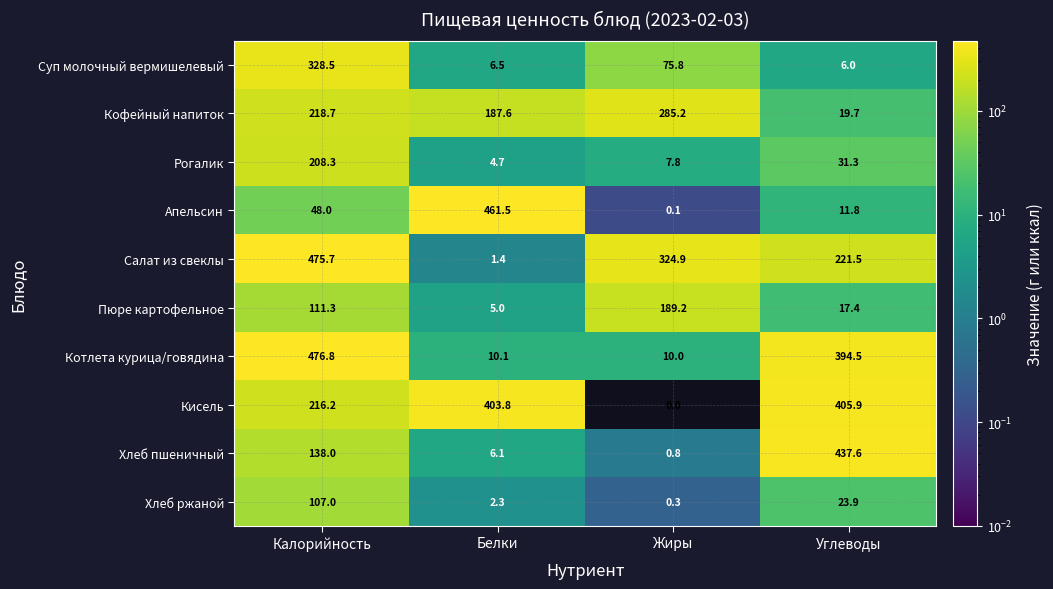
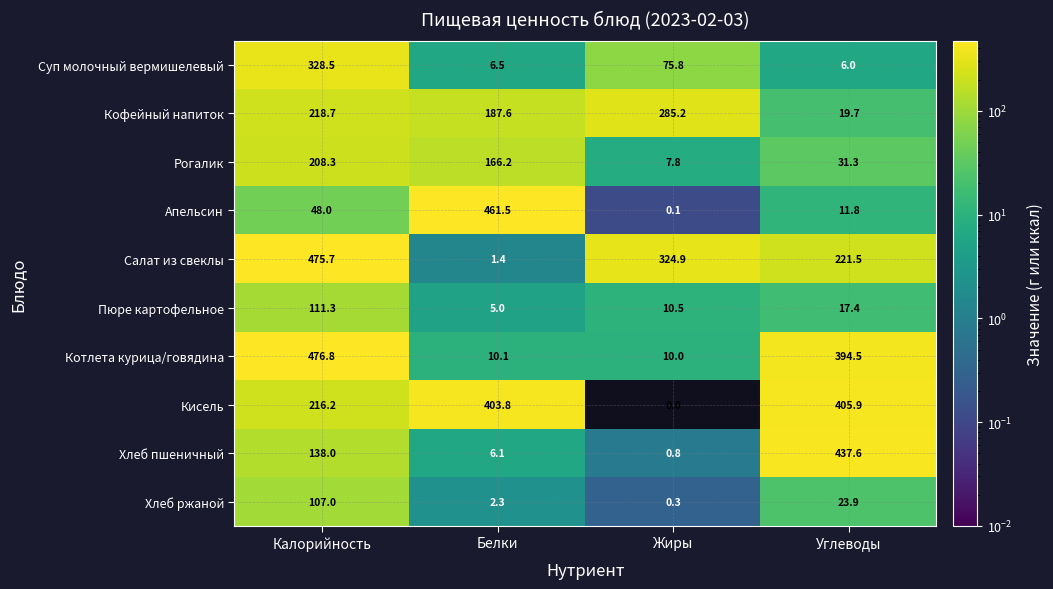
  {
    "Суп молочный вермишелевый": {
      "Калорийность": 328.5,
      "Белки": 6.5,
      "Жиры": 75.8,
      "Углеводы": 6.0
    },
    "Кофейный напиток": {
      "Калорийность": 218.7,
      "Белки": 187.6,
      "Жиры": 285.2,
      "Углеводы": 19.7
    },
    "Рогалик": {
      "Калорийность": 208.3,
-     "Белки": 4.7,
+     "Белки": 166.2,
      "Жиры": 7.8,
      "Углеводы": 31.3
    },
    "Апельсин": {
      "Калорийность": 48.0,
      "Белки": 461.5,
      "Жиры": 0.1,
      "Углеводы": 11.8
    },
    "Салат из свеклы": {
      "Калорийность": 475.7,
      "Белки": 1.4,
      "Жиры": 324.9,
      "Углеводы": 221.5
    },
    "Пюре картофельное": {
      "Калорийность": 111.3,
      "Белки": 5.0,
-     "Жиры": 189.2,
+     "Жиры": 10.5,
      "Углеводы": 17.4
    },
    "Котлета курица/говядина": {
      "Калорийность": 476.8,
      "Белки": 10.1,
      "Жиры": 10.0,
      "Углеводы": 394.5
    },
    "Кисель": {
      "Калорийность": 216.2,
      "Белки": 403.8,
      "Углеводы": 405.9
    },
    "Хлеб пшеничный": {
      "Калорийность": 138.0,
      "Белки": 6.1,
      "Жиры": 0.8,
      "Углеводы": 437.6
    },
    "Хлеб ржаной": {
      "Калорийность": 107.0,
      "Белки": 2.3,
      "Жиры": 0.3,
      "Углеводы": 23.9
    }
  }
